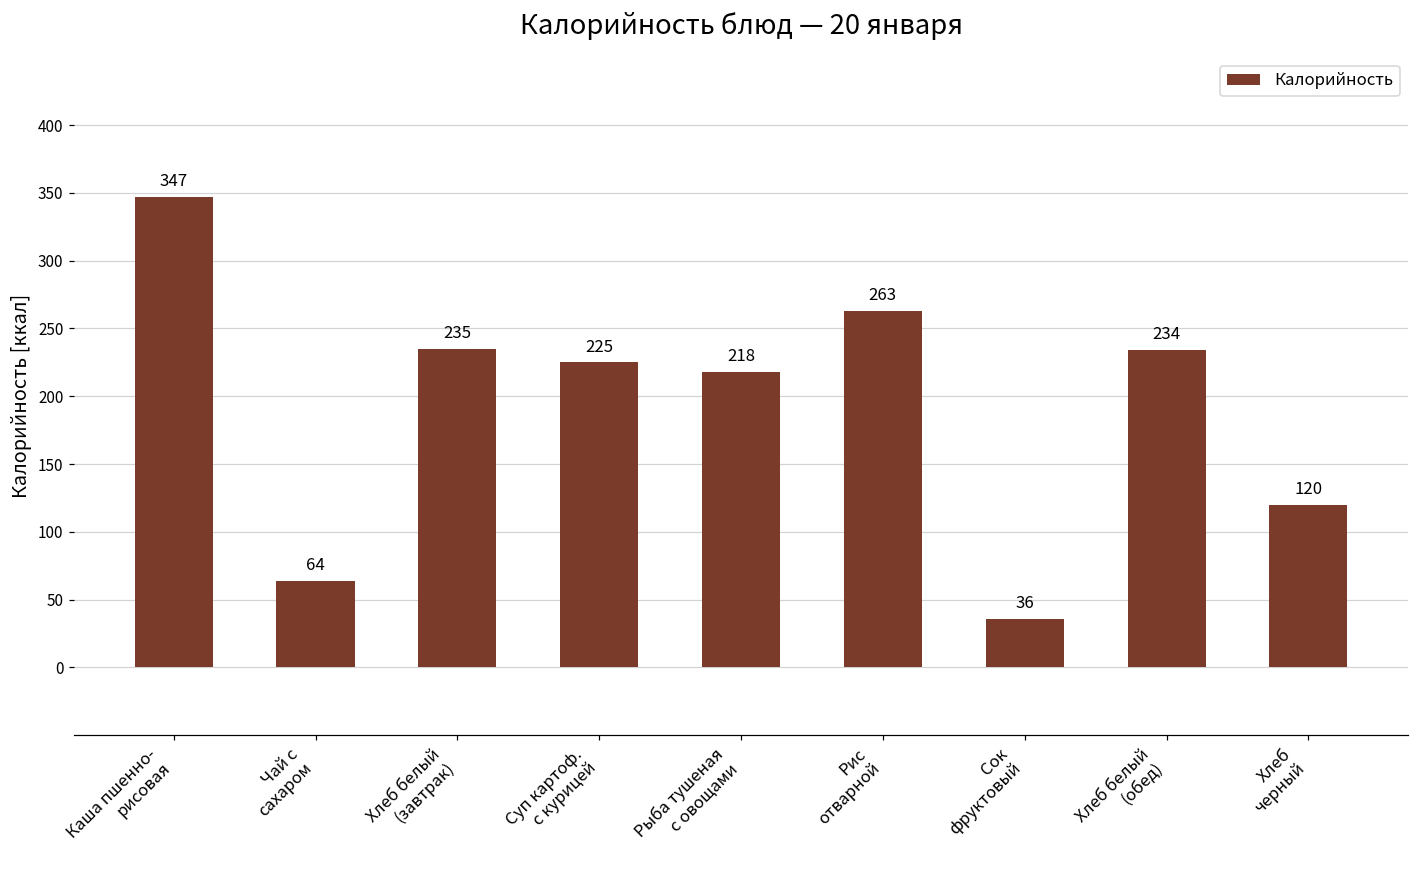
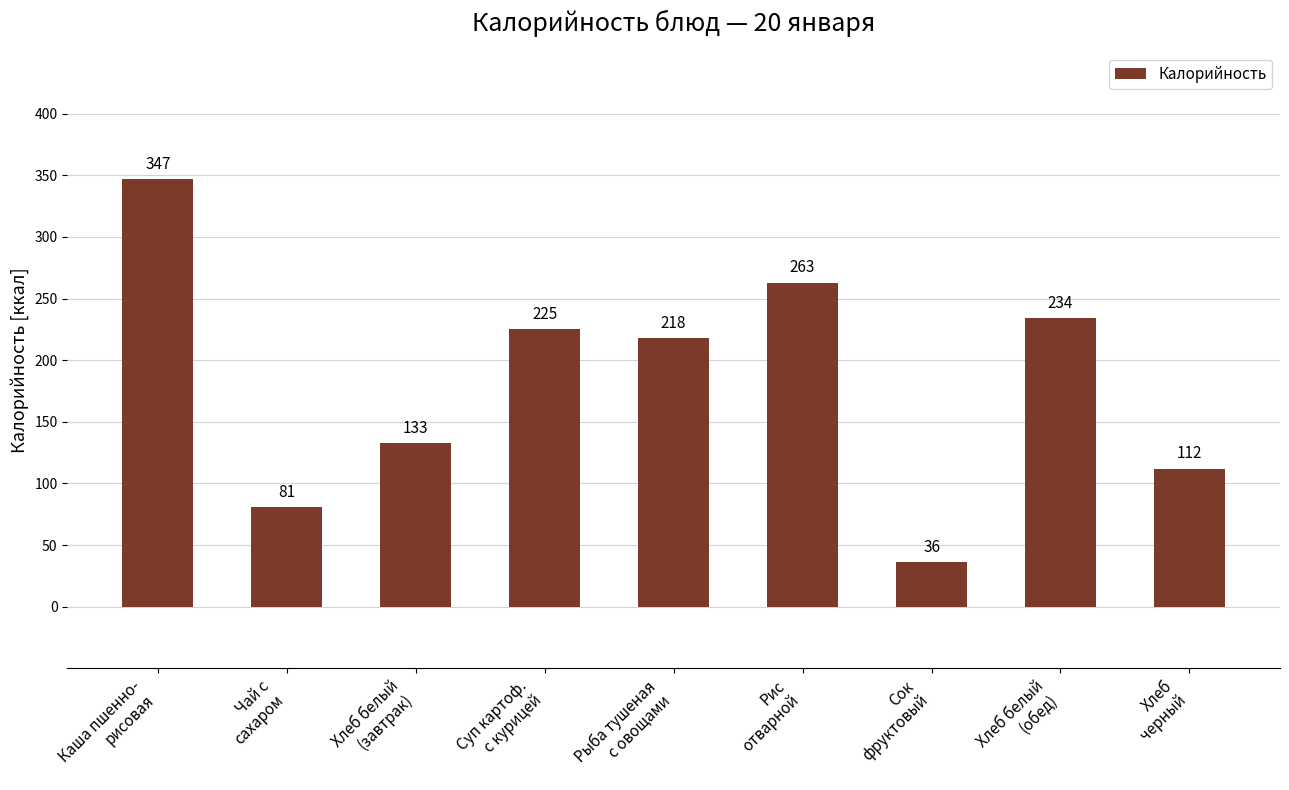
  {
    "Каша пшенно- рисовая": 347,
-   "Чай с сахаром": 64,
-   "Хлеб белый (завтрак)": 235,
+   "Чай с сахаром": 81,
+   "Хлеб белый (завтрак)": 133,
    "Суп картоф. с курицей": 225,
    "Рыба тушеная с овощами": 218,
    "Рис отварной": 263,
    "Сок фруктовый": 36,
    "Хлеб белый (обед)": 234,
-   "Хлеб черный": 120
+   "Хлеб черный": 112
  }
